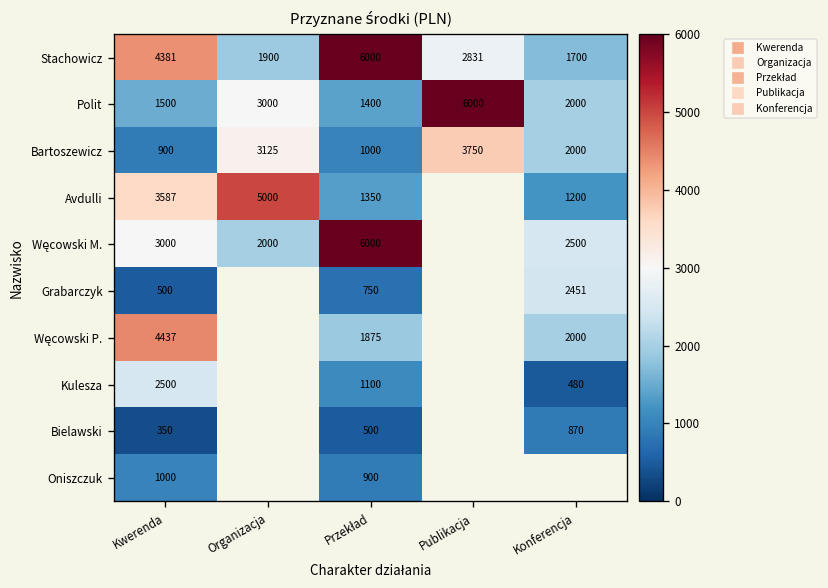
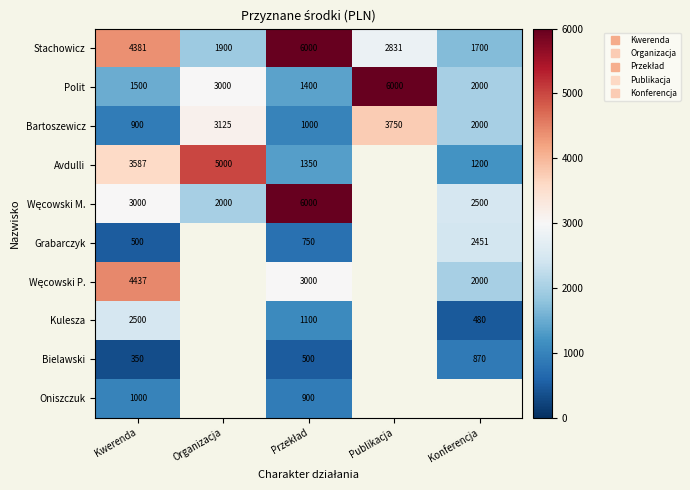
  {
    "Stachowicz": {
      "Kwerenda": 4381,
      "Organizacja": 1900,
      "Przekład": 6000,
      "Publikacja": 2831,
      "Konferencja": 1700
    },
    "Polit": {
      "Kwerenda": 1500,
      "Organizacja": 3000,
      "Przekład": 1400,
      "Publikacja": 6000,
      "Konferencja": 2000
    },
    "Bartoszewicz": {
      "Kwerenda": 900,
      "Organizacja": 3125,
      "Przekład": 1000,
      "Publikacja": 3750,
      "Konferencja": 2000
    },
    "Avdulli": {
      "Kwerenda": 3587,
      "Organizacja": 5000,
      "Przekład": 1350,
      "Konferencja": 1200
    },
    "Węcowski M.": {
      "Kwerenda": 3000,
      "Organizacja": 2000,
      "Przekład": 6000,
      "Konferencja": 2500
    },
    "Grabarczyk": {
      "Kwerenda": 500,
      "Przekład": 750,
      "Konferencja": 2451
    },
    "Węcowski P.": {
      "Kwerenda": 4437,
-     "Przekład": 1875,
+     "Przekład": 3000,
      "Konferencja": 2000
    },
    "Kulesza": {
      "Kwerenda": 2500,
      "Przekład": 1100,
      "Konferencja": 480
    },
    "Bielawski": {
      "Kwerenda": 350,
      "Przekład": 500,
      "Konferencja": 870
    },
    "Oniszczuk": {
      "Kwerenda": 1000,
      "Przekład": 900
    }
  }
